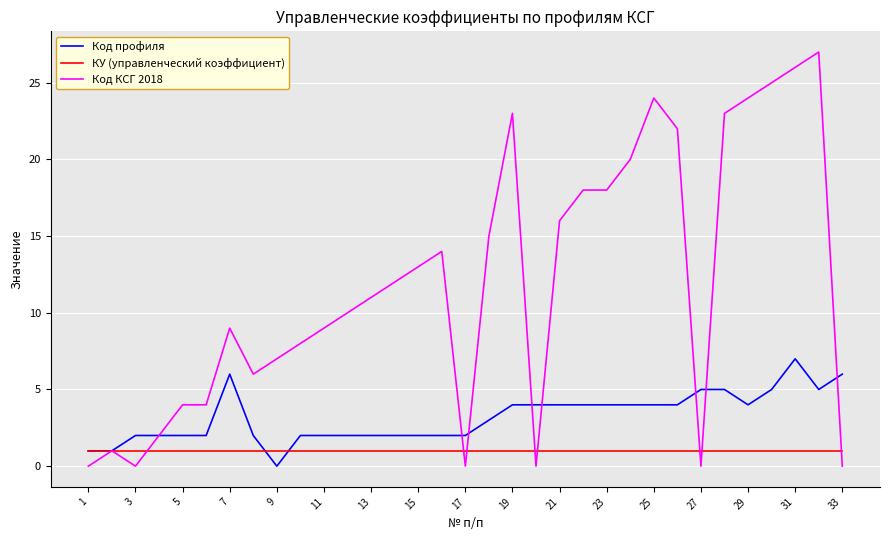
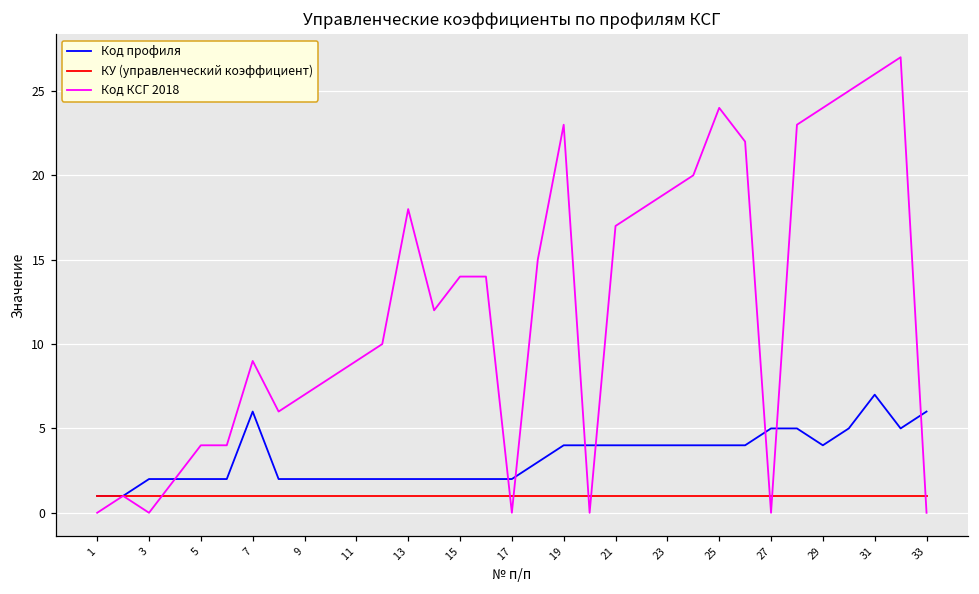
  {
    "Код профиля": {
      "3": 2,
      "5": 2,
      "7": 6,
-     "9": 0,
+     "9": 2,
      "11": 2,
      "13": 2,
      "15": 2,
      "17": 2,
      "19": 4,
      "21": 4,
      "23": 4,
      "25": 4,
      "27": 5,
      "29": 4,
      "31": 7,
      "33": 6
    },
    "КУ (управленческий коэффициент)": {
      "3": 1,
      "5": 1,
      "7": 1,
      "9": 1,
      "11": 1,
      "13": 1,
      "15": 1,
      "17": 1,
      "19": 1,
      "21": 1,
      "23": 1,
      "25": 1,
      "27": 1,
      "29": 1,
      "31": 1,
      "33": 1
    },
    "Код КСГ 2018": {
      "1": 0,
      "3": 0,
      "5": 4,
      "7": 9,
      "9": 7,
      "11": 9,
-     "13": 11,
-     "15": 13,
+     "13": 18,
+     "15": 14,
      "17": 0,
      "19": 23,
-     "21": 16,
-     "23": 18,
+     "21": 17,
+     "23": 19,
      "25": 24,
      "27": 0,
      "29": 24,
      "31": 26,
      "33": 0
    }
  }
